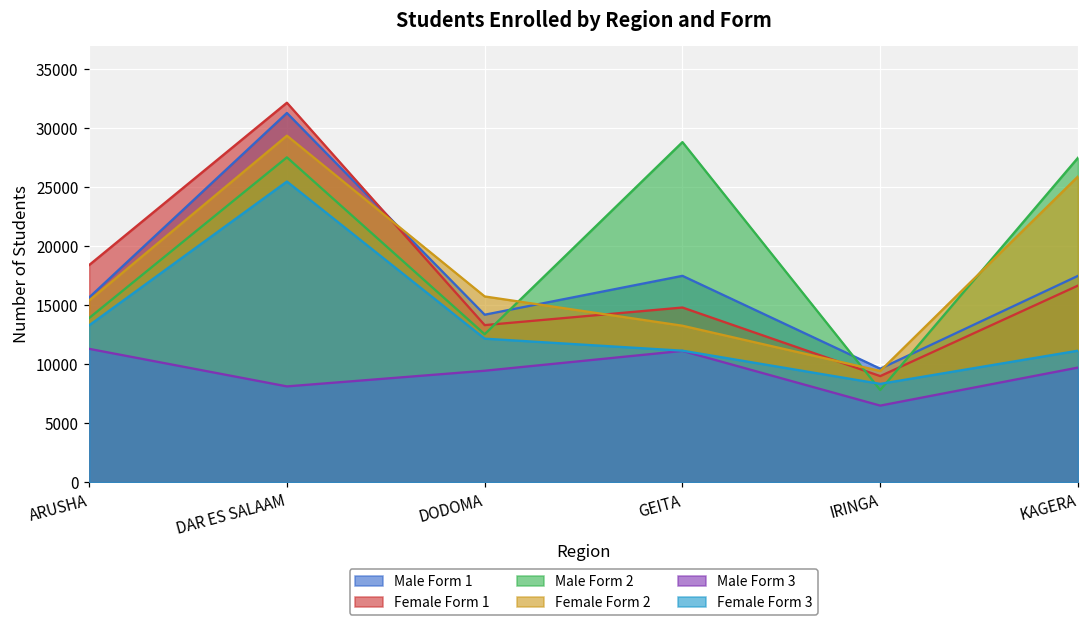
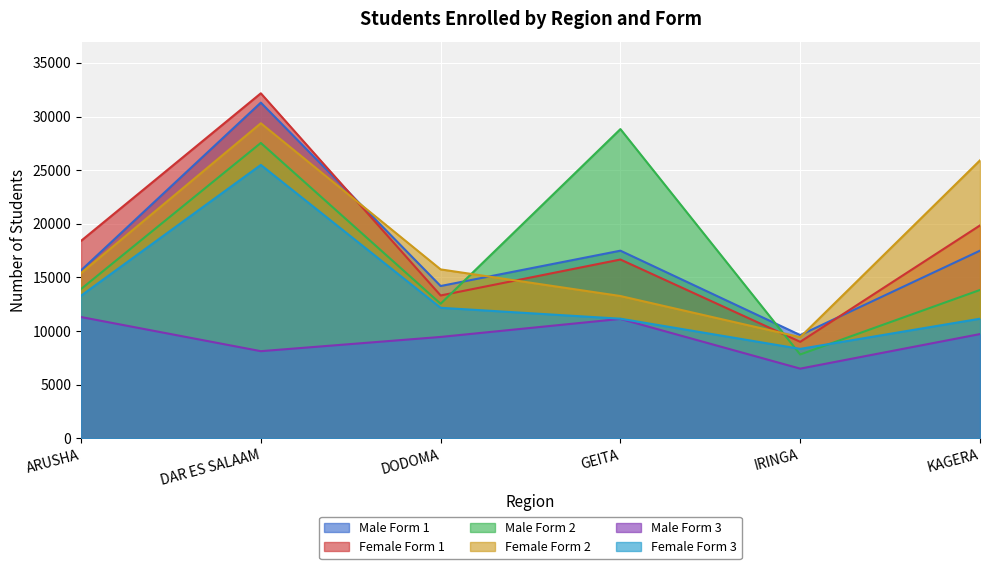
  {
    "Female Form 1": {
      "ARUSHA": 18400,
      "DAR ES SALAAM": 32200,
      "DODOMA": 13300,
-     "GEITA": 14800,
+     "GEITA": 16700,
      "IRINGA": 9000,
-     "KAGERA": 16700
+     "KAGERA": 19800
    },
    "Male Form 2": {
      "ARUSHA": 13900,
      "DAR ES SALAAM": 27500,
      "DODOMA": 12500,
      "GEITA": 28800,
      "IRINGA": 7800,
-     "KAGERA": 27500
+     "KAGERA": 13800
    },
    "Female Form 2": {
      "ARUSHA": 15400,
      "DAR ES SALAAM": 29400,
      "DODOMA": 15700,
      "GEITA": 13300,
      "KAGERA": 25900
    },
    "Male Form 3": {
      "ARUSHA": 11300,
      "DAR ES SALAAM": 8100,
      "DODOMA": 9400,
      "IRINGA": 6500,
      "KAGERA": 9700
    }
  }
